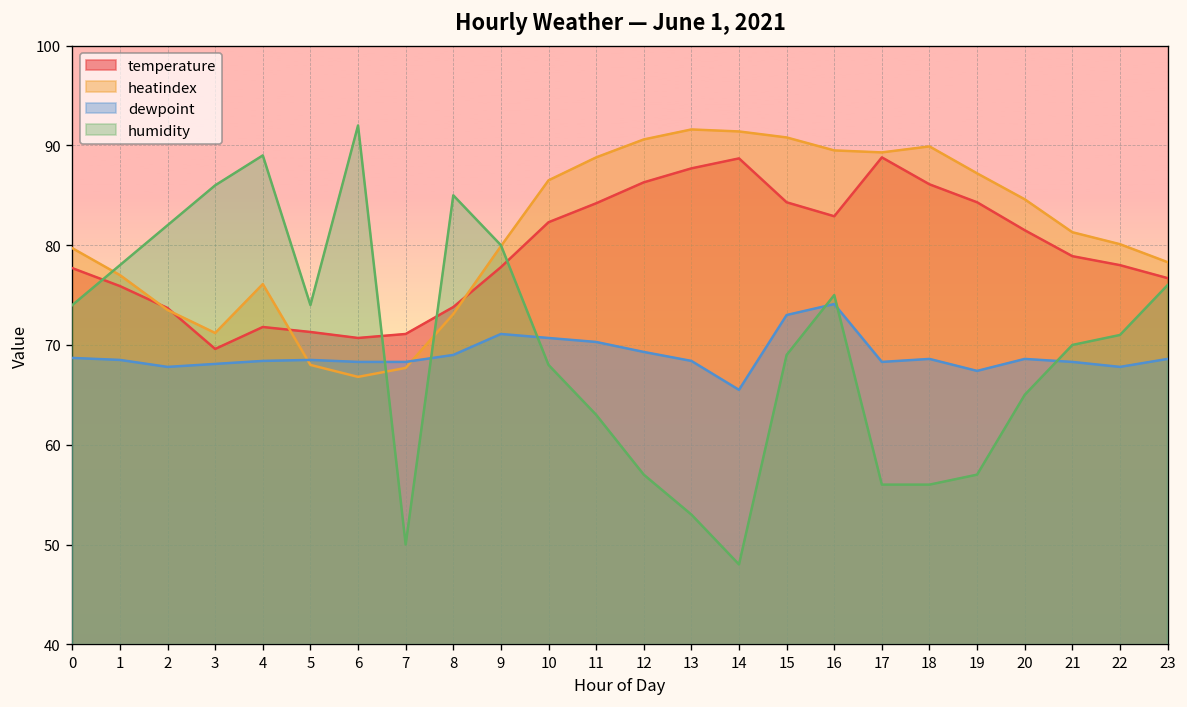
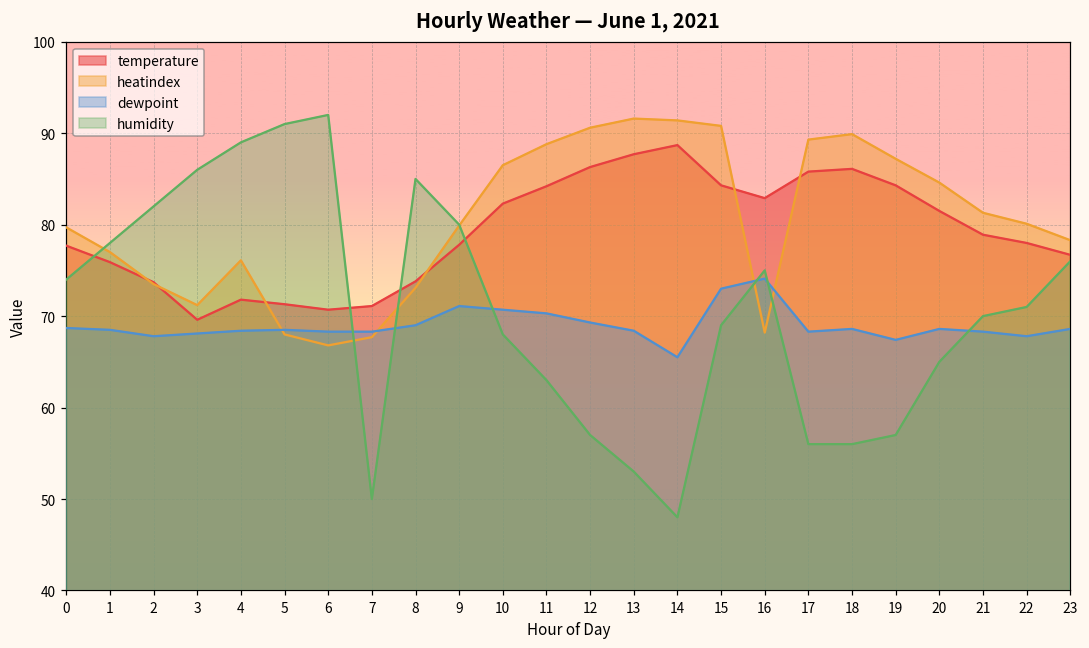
  {
    "temperature": {
      "0": 78,
      "1": 76,
      "3": 70,
      "4": 72,
      "5": 71,
      "6": 71,
      "7": 71,
      "8": 74,
      "9": 78,
      "10": 82,
      "11": 84,
      "12": 86,
      "13": 88,
      "14": 89,
      "15": 84,
      "16": 83,
-     "17": 89,
+     "17": 86,
      "18": 86,
      "19": 84,
      "20": 82,
      "21": 79,
      "22": 78,
      "23": 77
    },
    "heatindex": {
      "0": 80,
      "1": 77,
      "3": 71,
      "4": 76,
      "5": 68,
      "6": 67,
      "7": 68,
      "8": 73,
      "10": 87,
      "11": 89,
      "12": 91,
      "13": 92,
      "14": 91,
      "15": 91,
-     "16": 90,
+     "16": 68,
      "17": 89,
      "18": 90,
      "19": 87,
      "20": 85,
      "21": 81,
      "22": 80,
      "23": 78
    },
    "dewpoint": {
      "0": 69,
      "1": 69,
      "2": 68,
      "3": 68,
      "4": 68,
      "5": 69,
      "6": 68,
      "7": 68,
      "8": 69,
      "9": 71,
      "10": 71,
      "11": 70,
      "12": 69,
      "13": 68,
      "14": 66,
      "15": 73,
      "16": 74,
      "17": 68,
      "18": 69,
      "19": 67,
      "20": 69,
      "21": 68,
      "22": 68,
      "23": 69
    },
    "humidity": {
      "0": 74,
      "1": 78,
      "2": 82,
      "3": 86,
      "4": 89,
-     "5": 74,
+     "5": 91,
      "6": 92,
      "7": 50,
      "8": 85,
      "10": 68,
      "11": 63,
      "12": 57,
      "13": 53,
      "14": 48,
      "15": 69,
      "16": 75,
      "17": 56,
      "18": 56,
      "19": 57,
      "20": 65,
      "21": 70,
      "22": 71,
      "23": 76
    }
  }
